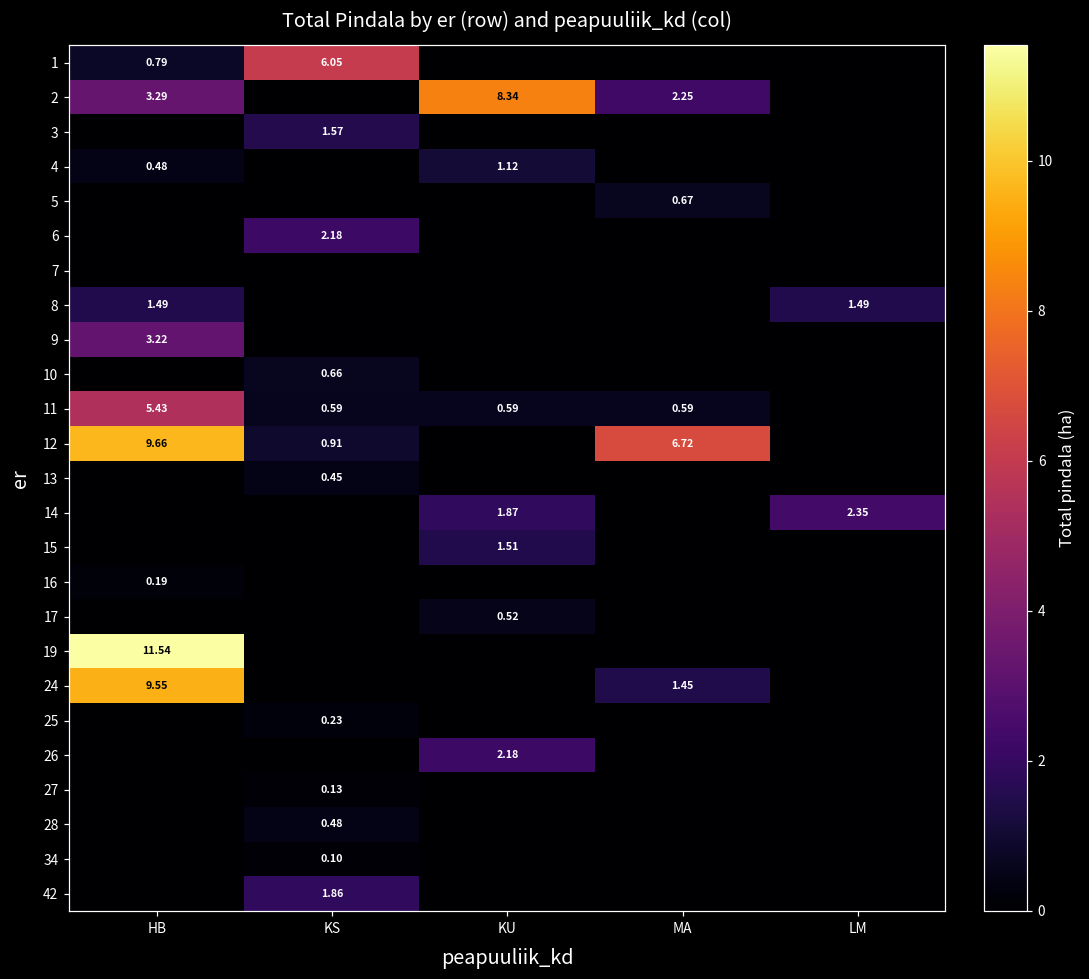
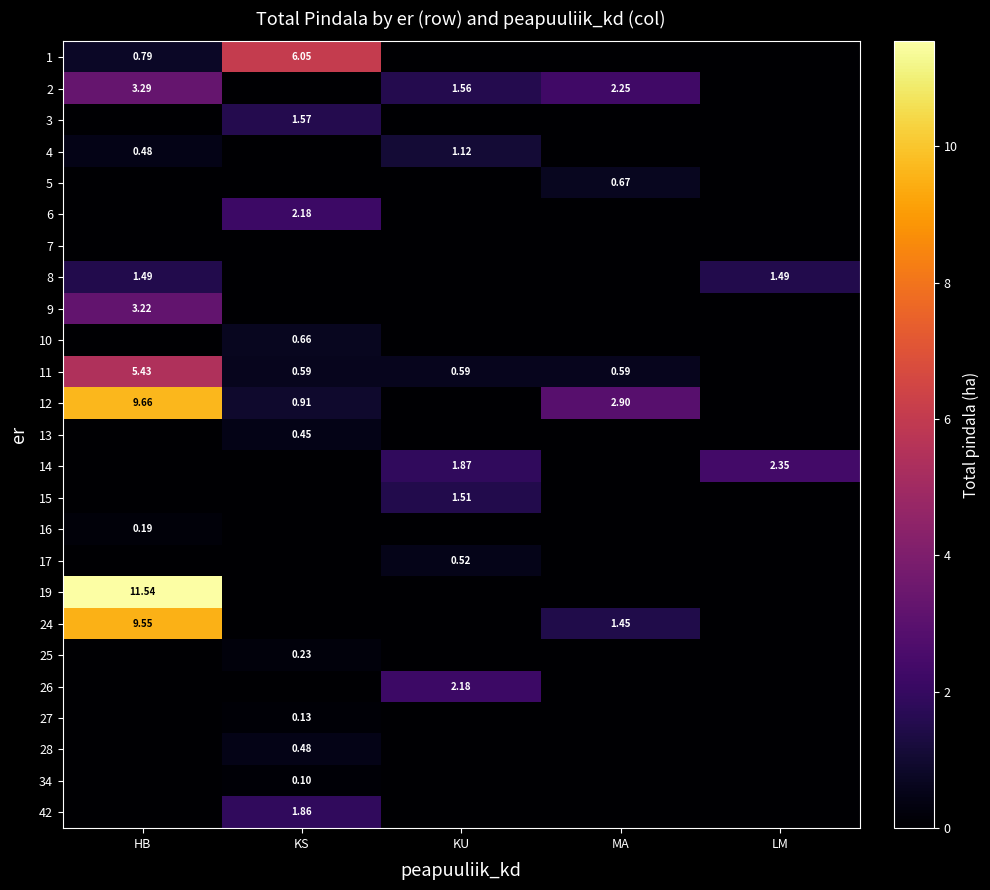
  {
    "1": {
      "HB": 0.79,
      "KS": 6.05
    },
    "2": {
      "HB": 3.29,
-     "KU": 8.34,
+     "KU": 1.56,
      "MA": 2.25
    },
    "3": {
      "KS": 1.57
    },
    "4": {
      "HB": 0.48,
      "KU": 1.12
    },
    "5": {
      "MA": 0.67
    },
    "6": {
      "KS": 2.18
    },
    "8": {
      "HB": 1.49,
      "LM": 1.49
    },
    "9": {
      "HB": 3.22
    },
    "10": {
      "KS": 0.66
    },
    "11": {
      "HB": 5.43,
      "KS": 0.59,
      "KU": 0.59,
      "MA": 0.59
    },
    "12": {
      "HB": 9.66,
      "KS": 0.91,
-     "MA": 6.72
+     "MA": 2.90
    },
    "13": {
      "KS": 0.45
    },
    "14": {
      "KU": 1.87,
      "LM": 2.35
    },
    "15": {
      "KU": 1.51
    },
    "16": {
      "HB": 0.19
    },
    "17": {
      "KU": 0.52
    },
    "19": {
      "HB": 11.54
    },
    "24": {
      "HB": 9.55,
      "MA": 1.45
    },
    "25": {
      "KS": 0.23
    },
    "26": {
      "KU": 2.18
    },
    "27": {
      "KS": 0.13
    },
    "28": {
      "KS": 0.48
    },
    "34": {
      "KS": 0.10
    },
    "42": {
      "KS": 1.86
    }
  }
